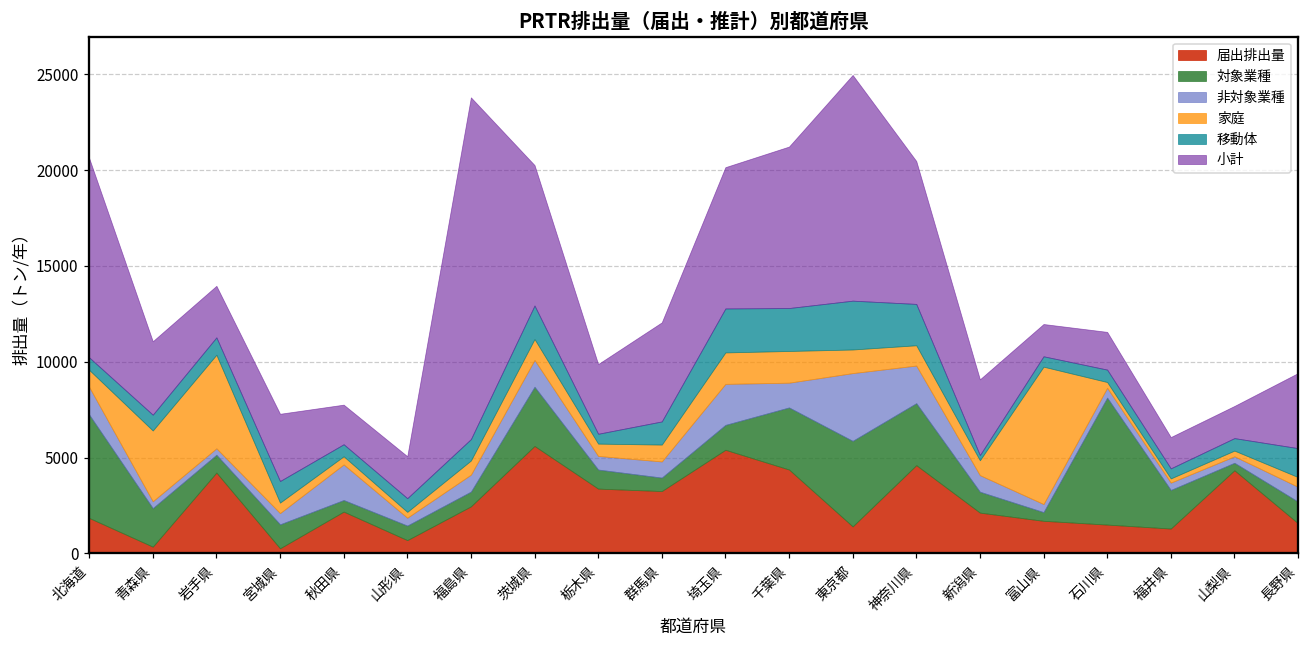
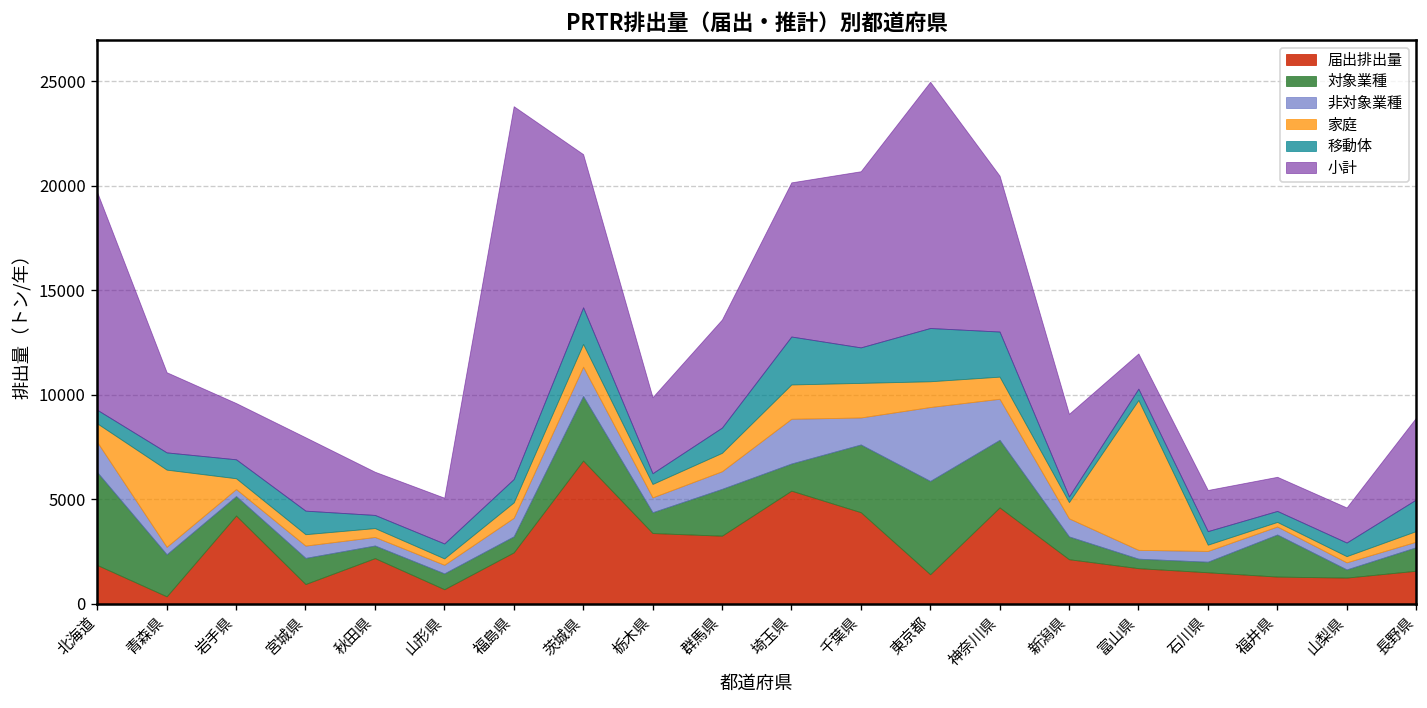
  {
    "届出排出量": {
      "北海道": 1900,
      "青森県": 400,
      "岩手県": 4200,
-     "宮城県": 300,
+     "宮城県": 900,
      "秋田県": 2200,
      "山形県": 700,
      "福島県": 2500,
-     "茨城県": 5600,
+     "茨城県": 6900,
      "栃木県": 3400,
      "群馬県": 3300,
      "埼玉県": 5400,
      "千葉県": 4400,
      "東京都": 1400,
      "神奈川県": 4600,
      "新潟県": 2100,
      "富山県": 1700,
      "石川県": 1500,
      "福井県": 1300,
-     "山梨県": 4300,
+     "山梨県": 1300,
      "長野県": 1600
    },
    "対象業種": {
-     "北海道": 5400,
+     "北海道": 4400,
      "青森県": 2000,
      "岩手県": 900,
      "宮城県": 1200,
      "秋田県": 600,
      "山形県": 800,
      "福島県": 800,
      "茨城県": 3100,
      "栃木県": 1000,
-     "群馬県": 700,
+     "群馬県": 2200,
      "埼玉県": 1300,
      "千葉県": 3200,
      "東京都": 4500,
      "神奈川県": 3200,
      "新潟県": 1100,
      "富山県": 500,
-     "石川県": 6600,
+     "石川県": 500,
      "福井県": 2000,
      "山梨県": 400,
      "長野県": 1100
    },
    "非対象業種": {
      "北海道": 1400,
      "青森県": 400,
      "岩手県": 300,
      "宮城県": 600,
-     "秋田県": 1900,
+     "秋田県": 400,
      "山形県": 400,
      "福島県": 900,
      "茨城県": 1400,
      "栃木県": 700,
      "群馬県": 800,
      "埼玉県": 2100,
      "千葉県": 1300,
      "東京都": 3500,
      "神奈川県": 2000,
      "新潟県": 900,
      "富山県": 400,
      "石川県": 500,
      "福井県": 400,
      "山梨県": 300,
-     "長野県": 800
+     "長野県": 300
    },
    "家庭": {
      "北海道": 900,
      "青森県": 3700,
-     "岩手県": 4900,
+     "岩手県": 500,
      "宮城県": 500,
      "秋田県": 400,
      "山形県": 300,
      "福島県": 700,
      "茨城県": 1100,
      "栃木県": 600,
      "群馬県": 900,
      "埼玉県": 1600,
      "千葉県": 1700,
      "東京都": 1200,
      "神奈川県": 1100,
      "新潟県": 800,
      "富山県": 7200,
      "石川県": 300,
      "福井県": 200,
      "山梨県": 300,
      "長野県": 500
    },
    "移動体": {
      "北海道": 700,
      "青森県": 800,
      "岩手県": 900,
      "宮城県": 1100,
      "秋田県": 600,
      "山形県": 700,
      "福島県": 1100,
      "茨城県": 1700,
      "栃木県": 500,
      "群馬県": 1200,
      "埼玉県": 2300,
-     "千葉県": 2200,
+     "千葉県": 1700,
      "東京都": 2500,
      "神奈川県": 2200,
      "新潟県": 300,
      "富山県": 500,
      "石川県": 600,
      "福井県": 500,
      "山梨県": 700,
      "長野県": 1500
    },
    "小計": {
      "北海道": 10400,
      "青森県": 3800,
      "岩手県": 2700,
      "宮城県": 3500,
      "秋田県": 2100,
      "山形県": 2200,
      "福島県": 17800,
      "茨城県": 7300,
      "栃木県": 3600,
      "群馬県": 5200,
      "埼玉県": 7400,
      "千葉県": 8400,
      "東京都": 11800,
      "神奈川県": 7500,
      "新潟県": 3900,
      "富山県": 1700,
      "石川県": 2000,
      "福井県": 1600,
      "山梨県": 1700,
      "長野県": 3900
    }
  }
